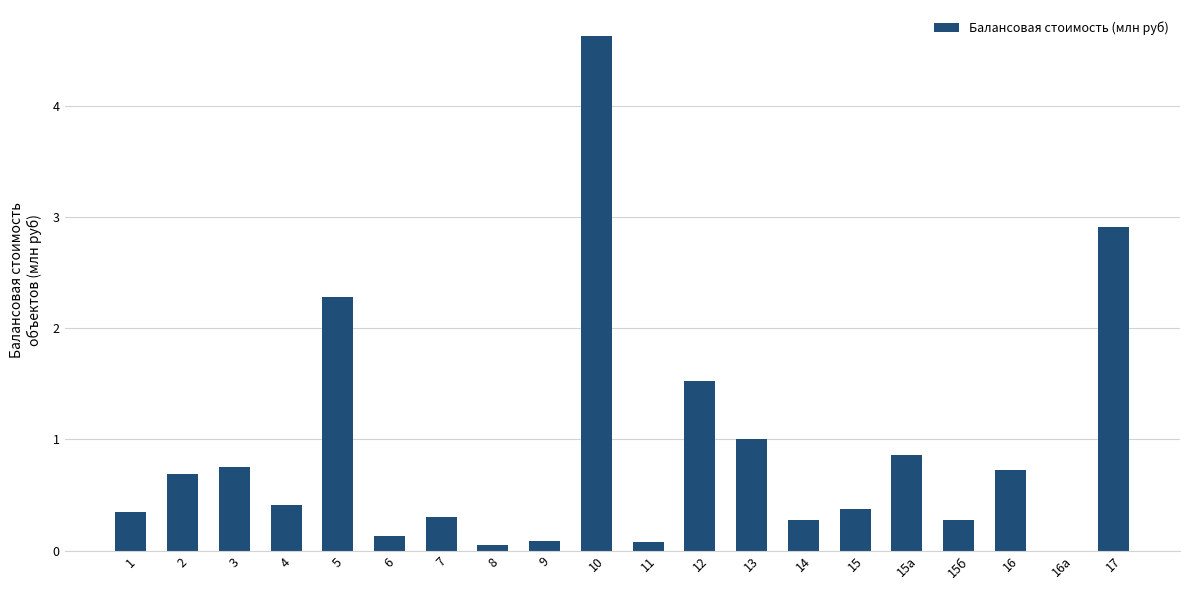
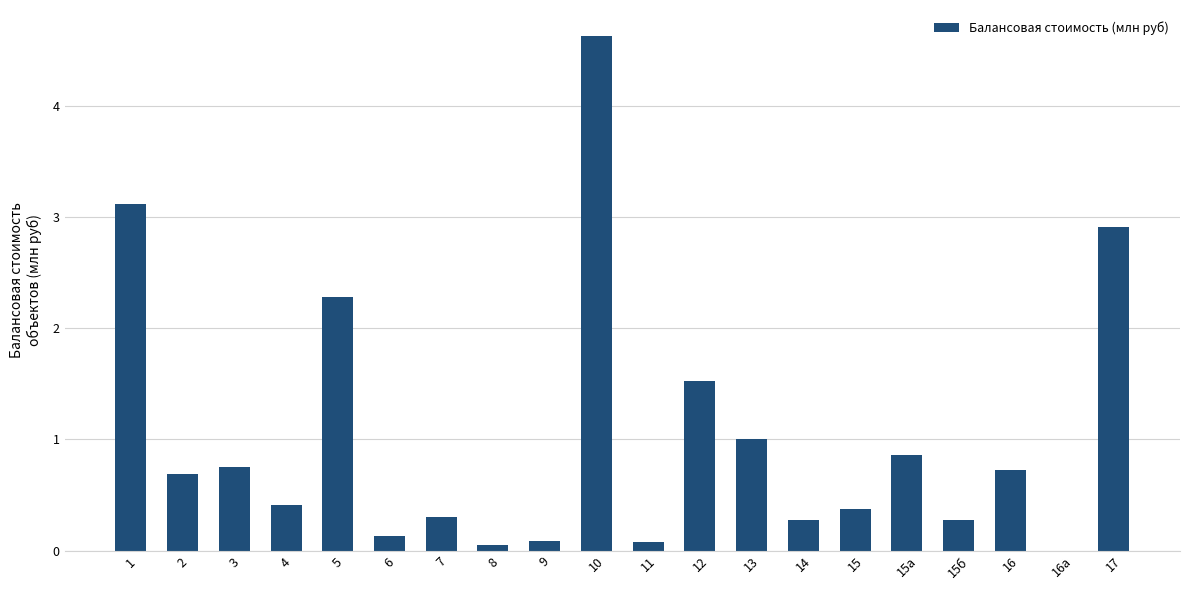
  {
-   "1": 0.34,
+   "1": 3.11,
    "2": 0.69,
    "3": 0.75,
    "4": 0.41,
    "5": 2.28,
    "6": 0.13,
    "7": 0.30,
    "8": 0.05,
    "9": 0.09,
    "10": 4.63,
    "11": 0.08,
    "12": 1.53,
    "13": 1.00,
    "14": 0.28,
    "15": 0.37,
    "15а": 0.86,
    "15б": 0.28,
    "16": 0.73,
    "16а": 0.00,
    "17": 2.91
  }
